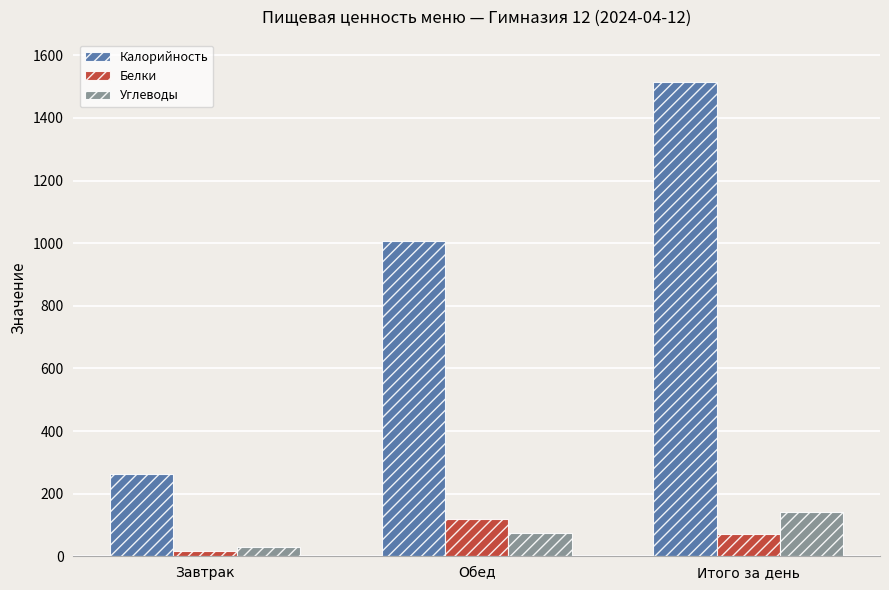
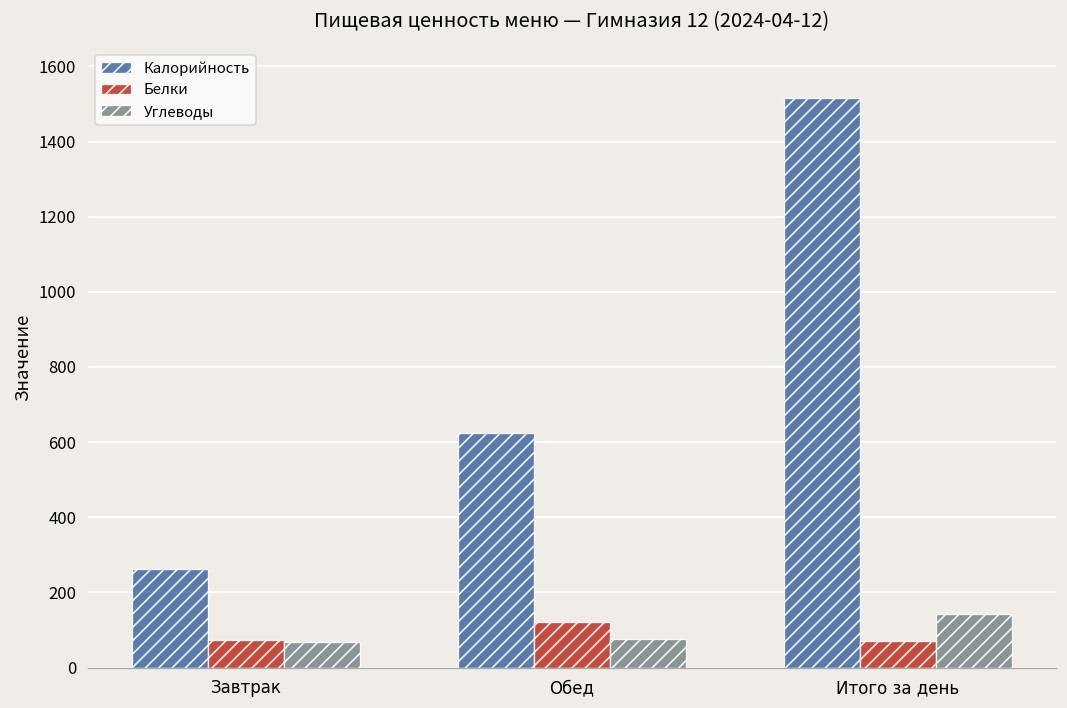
  {
    "Калорийность": {
      "Завтрак": 260,
-     "Обед": 1010,
+     "Обед": 620,
      "Итого за день": 1510
    },
    "Белки": {
-     "Завтрак": 20,
+     "Завтрак": 70,
      "Обед": 120,
      "Итого за день": 70
    },
    "Углеводы": {
-     "Завтрак": 30,
+     "Завтрак": 70,
      "Обед": 70,
      "Итого за день": 140
    }
  }
